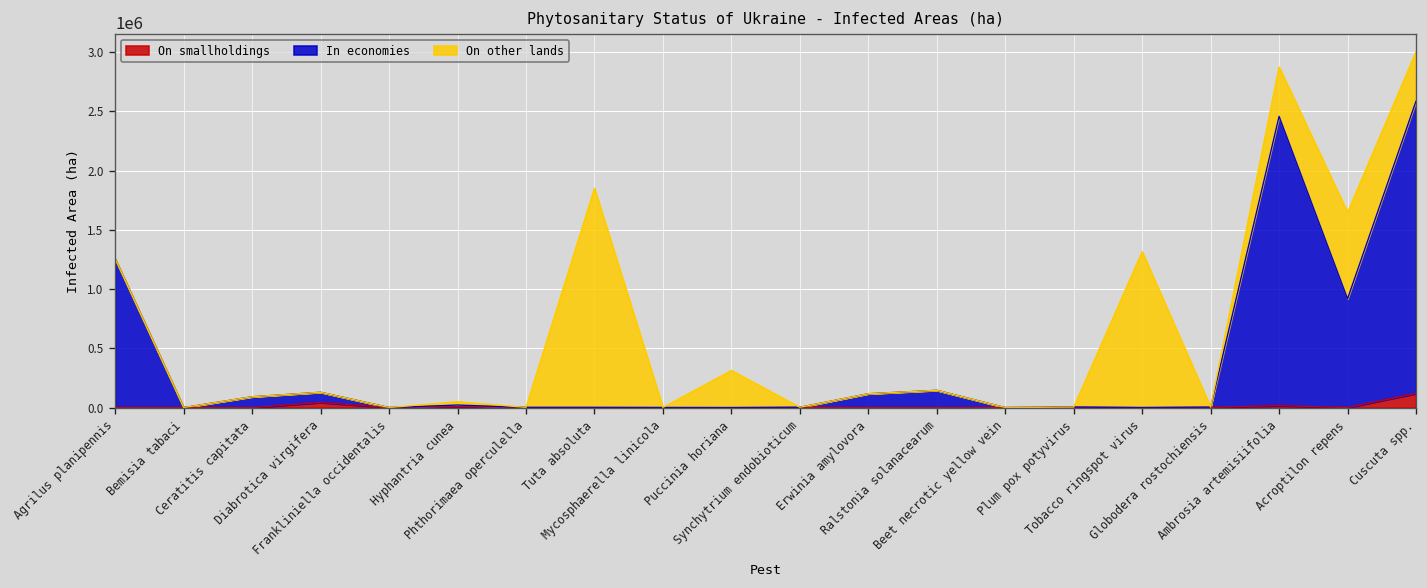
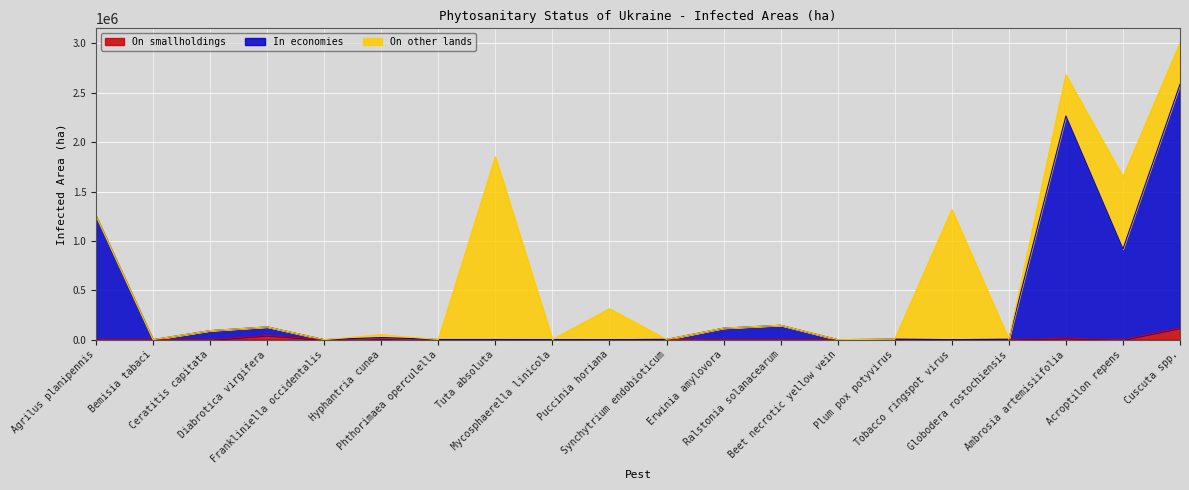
  {
    "On smallholdings": {
      "Agrilus planipennis": 0,
      "Ceratitis capitata": 0,
      "Diabrotica virgifera": 0,
      "Erwinia amylovora": 0,
      "Ralstonia solanacearum": 0,
      "Ambrosia artemisiifolia": 0,
      "Acroptilon repens": 0,
      "Cuscuta spp.": 100000
    },
    "In economies": {
-     "Ambrosia artemisiifolia": 2400000,
+     "Ambrosia artemisiifolia": 2200000,
      "Acroptilon repens": 900000,
      "Cuscuta spp.": 2500000
    },
    "On other lands": {
      "Hyphantria cunea": 0,
      "Tuta absoluta": 1800000,
      "Puccinia horiana": 300000,
      "Tobacco ringspot virus": 1300000,
      "Ambrosia artemisiifolia": 400000,
      "Acroptilon repens": 700000,
      "Cuscuta spp.": 400000
    }
  }
